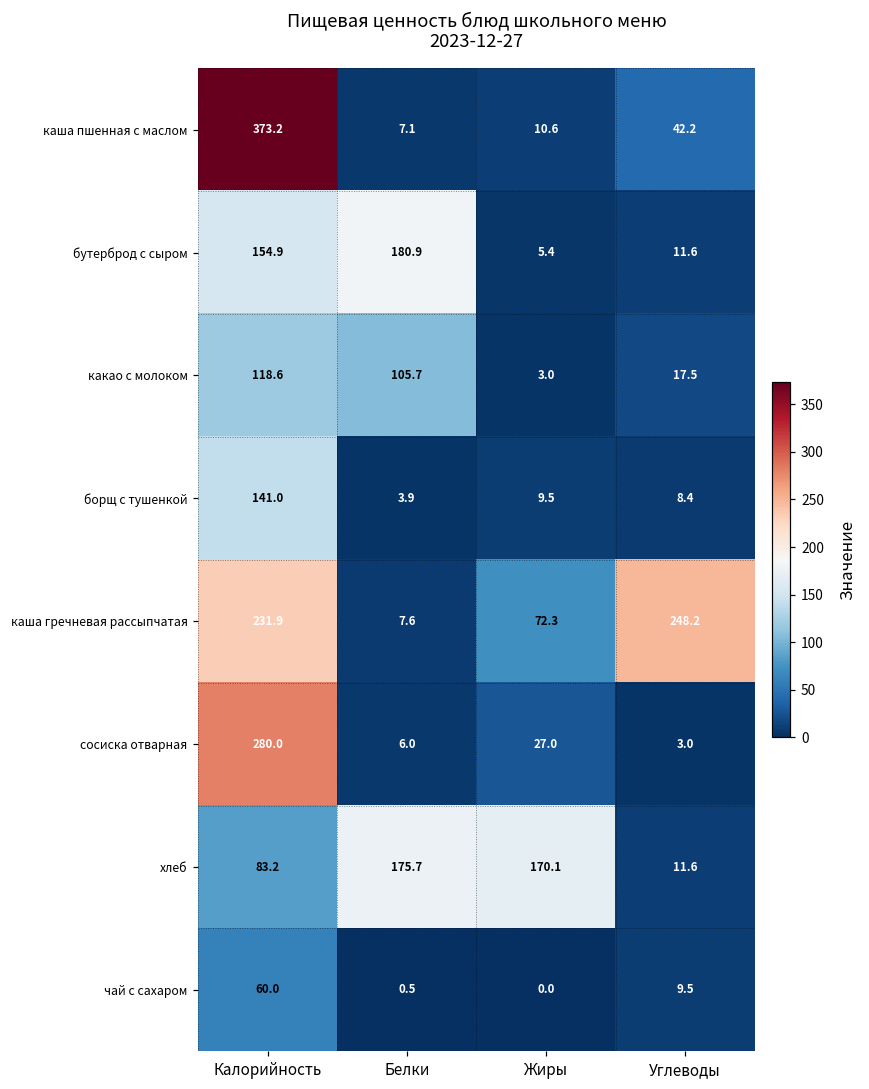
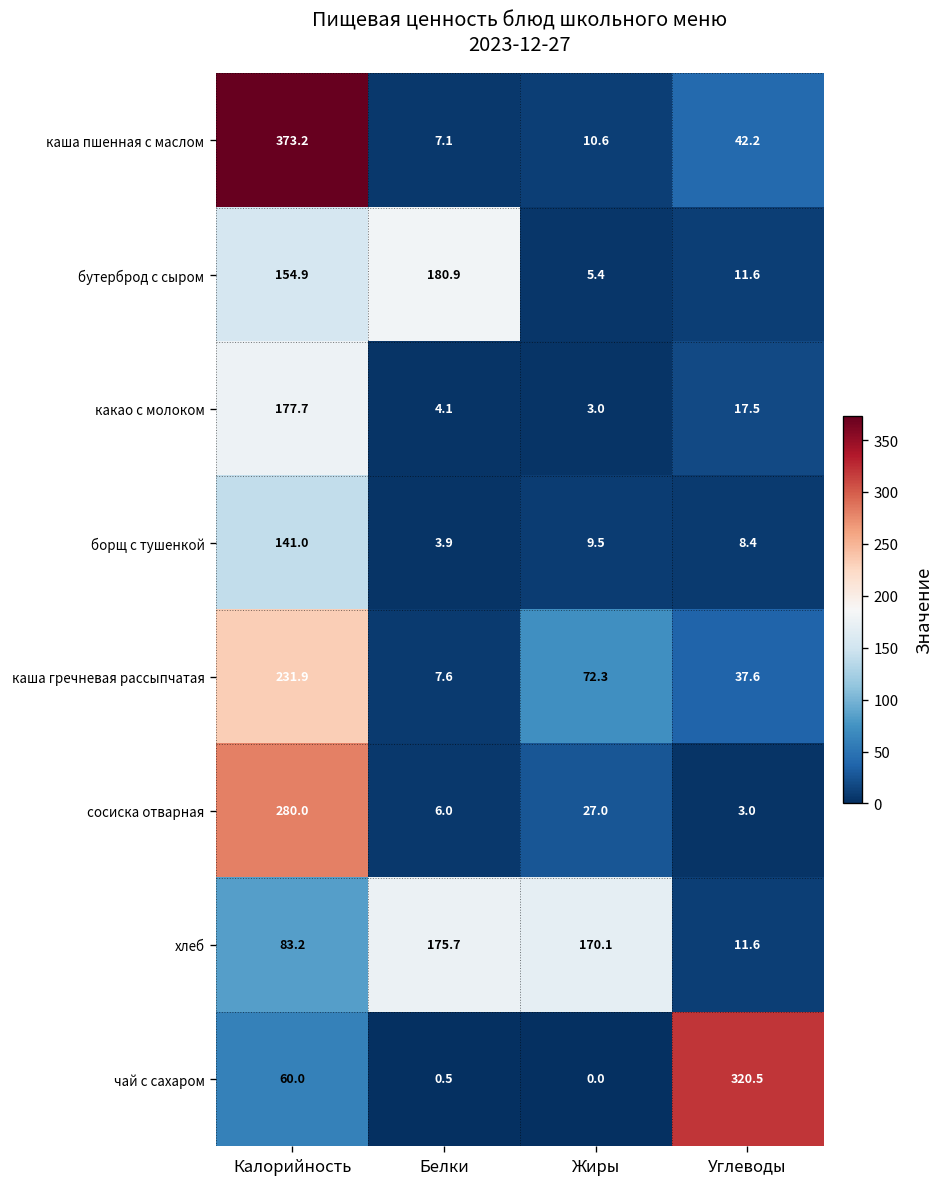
  {
    "каша пшенная с маслом": {
      "Калорийность": 373.2,
      "Белки": 7.1,
      "Жиры": 10.6,
      "Углеводы": 42.2
    },
    "бутерброд с сыром": {
      "Калорийность": 154.9,
      "Белки": 180.9,
      "Жиры": 5.4,
      "Углеводы": 11.6
    },
    "какао с молоком": {
-     "Калорийность": 118.6,
-     "Белки": 105.7,
+     "Калорийность": 177.7,
+     "Белки": 4.1,
      "Жиры": 3.0,
      "Углеводы": 17.5
    },
    "борщ с тушенкой": {
      "Калорийность": 141.0,
      "Белки": 3.9,
      "Жиры": 9.5,
      "Углеводы": 8.4
    },
    "каша гречневая рассыпчатая": {
      "Калорийность": 231.9,
      "Белки": 7.6,
      "Жиры": 72.3,
-     "Углеводы": 248.2
+     "Углеводы": 37.6
    },
    "сосиска отварная": {
      "Калорийность": 280.0,
      "Белки": 6.0,
      "Жиры": 27.0,
      "Углеводы": 3.0
    },
    "хлеб": {
      "Калорийность": 83.2,
      "Белки": 175.7,
      "Жиры": 170.1,
      "Углеводы": 11.6
    },
    "чай с сахаром": {
      "Калорийность": 60.0,
      "Белки": 0.5,
      "Жиры": 0.0,
-     "Углеводы": 9.5
+     "Углеводы": 320.5
    }
  }
